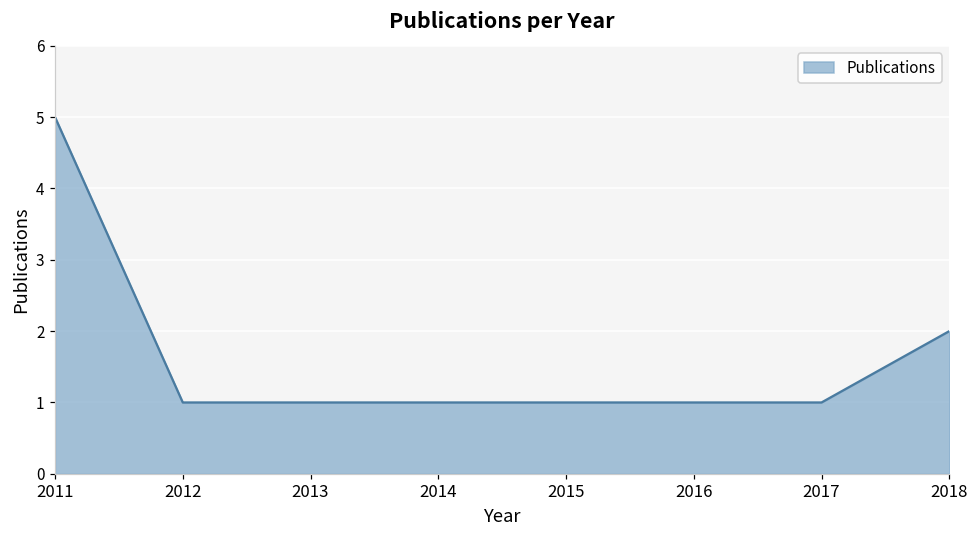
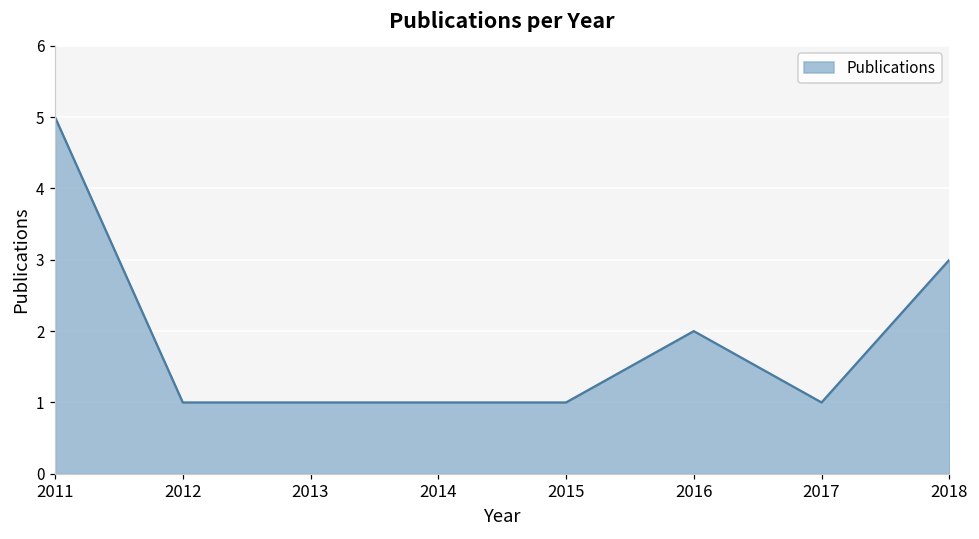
  {
    "2011": 5,
    "2012": 1,
    "2013": 1,
    "2014": 1,
    "2015": 1,
-   "2016": 1,
+   "2016": 2,
    "2017": 1,
-   "2018": 2
+   "2018": 3
  }
